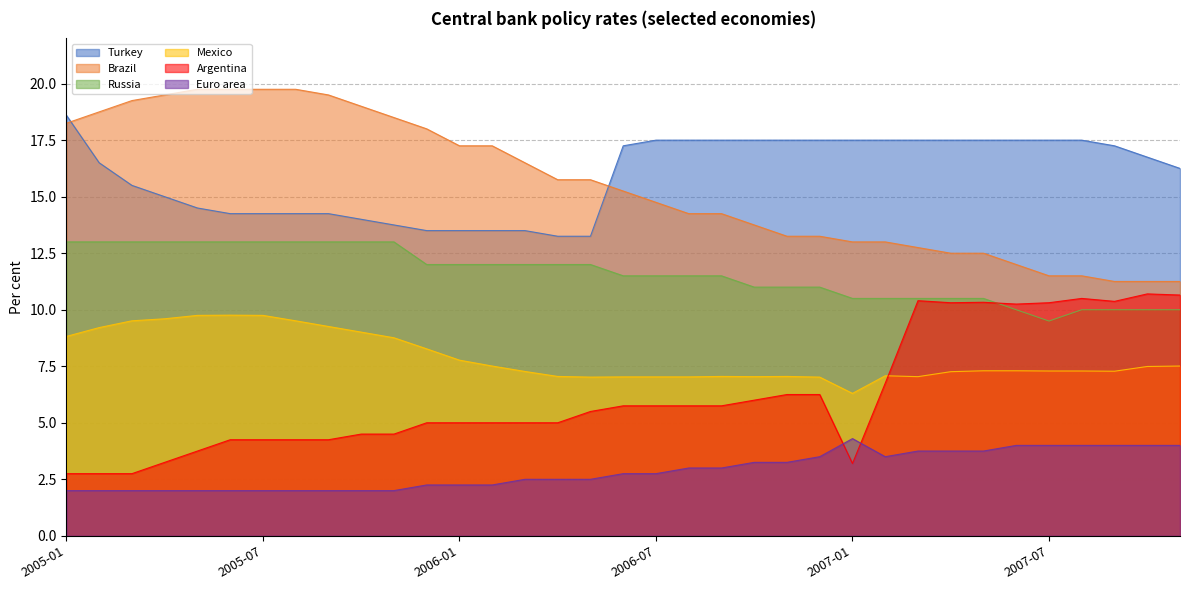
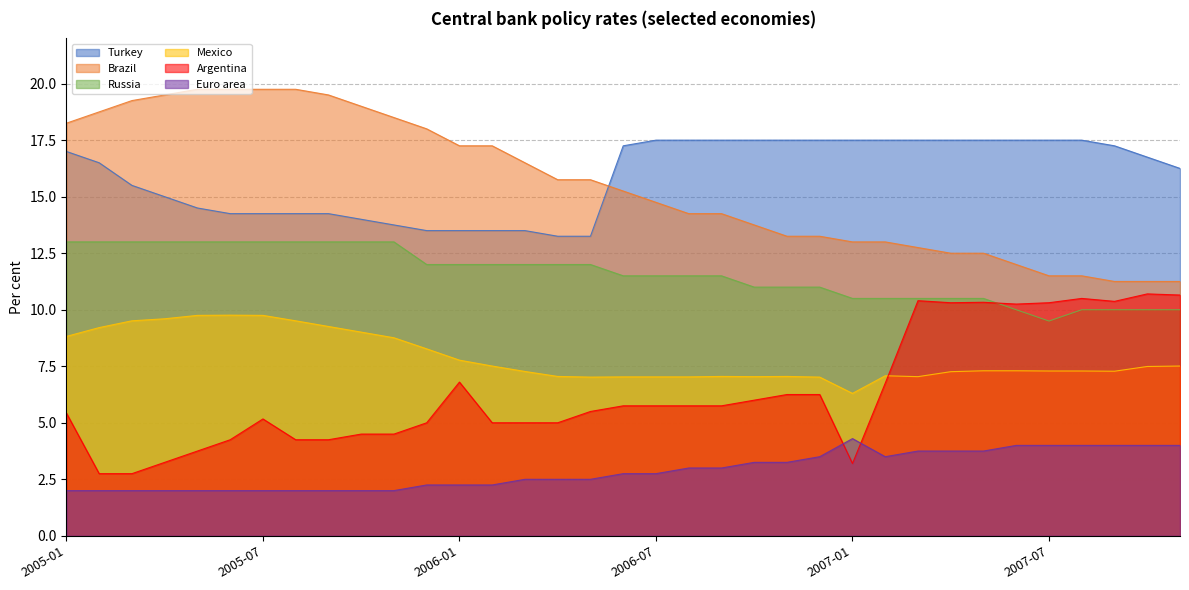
  {
    "Turkey": {
-     "2005-01": 18.6,
+     "2005-01": 17.0,
      "2005-07": 14.3,
      "2006-01": 13.5,
      "2006-07": 17.5,
      "2007-01": 17.5,
      "2007-07": 17.5
    },
    "Brazil": {
      "2005-01": 18.3,
      "2005-07": 19.8,
      "2006-01": 17.3,
      "2006-07": 14.8,
      "2007-01": 13.0,
      "2007-07": 11.5
    },
    "Russia": {
      "2005-01": 13.0,
      "2005-07": 13.0,
      "2006-01": 12.0,
      "2006-07": 11.5,
      "2007-01": 10.5,
      "2007-07": 9.5
    },
    "Mexico": {
      "2005-01": 8.8,
      "2005-07": 9.8,
      "2006-01": 7.8,
      "2006-07": 7.0,
      "2007-01": 6.3,
      "2007-07": 7.3
    },
    "Argentina": {
-     "2005-01": 2.8,
-     "2005-07": 4.3,
-     "2006-01": 5.0,
+     "2005-01": 5.4,
+     "2005-07": 5.2,
+     "2006-01": 6.8,
      "2006-07": 5.8,
      "2007-01": 3.2,
      "2007-07": 10.3
    },
    "Euro area": {
      "2005-01": 2.0,
      "2005-07": 2.0,
      "2006-01": 2.3,
      "2006-07": 2.8,
      "2007-01": 4.3,
      "2007-07": 4.0
    }
  }
